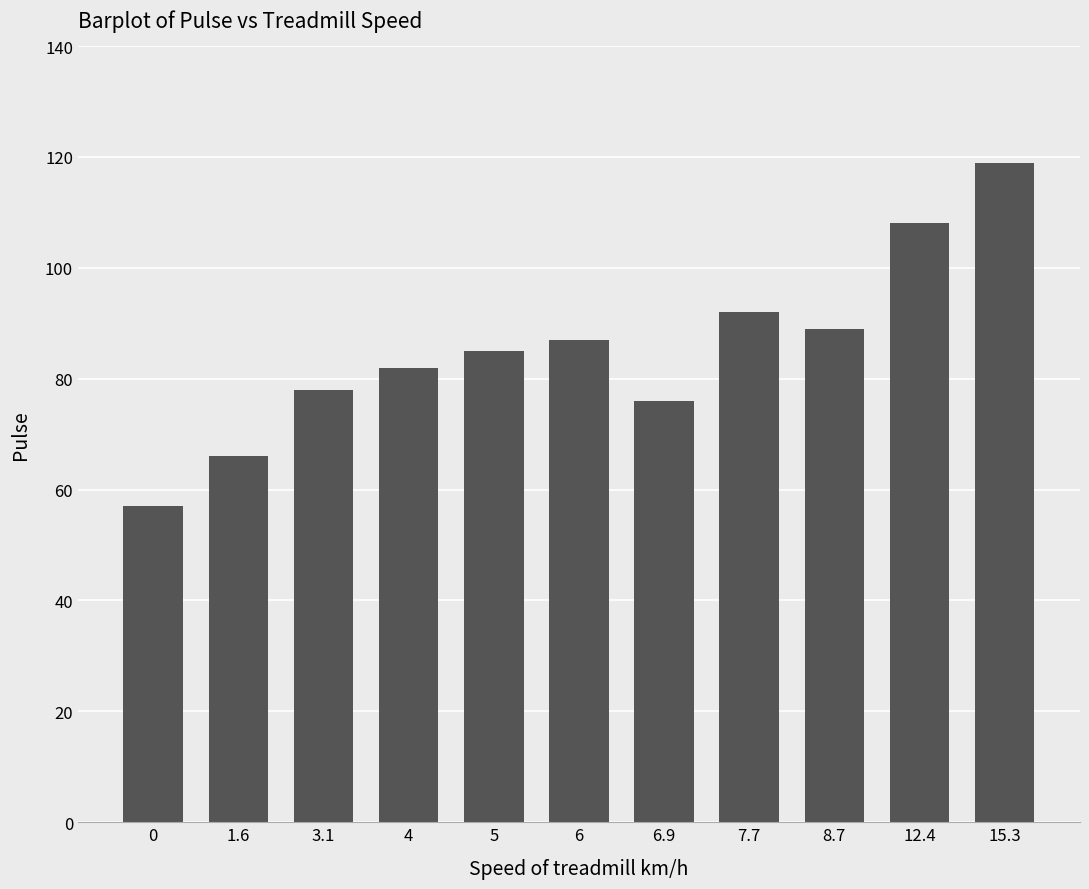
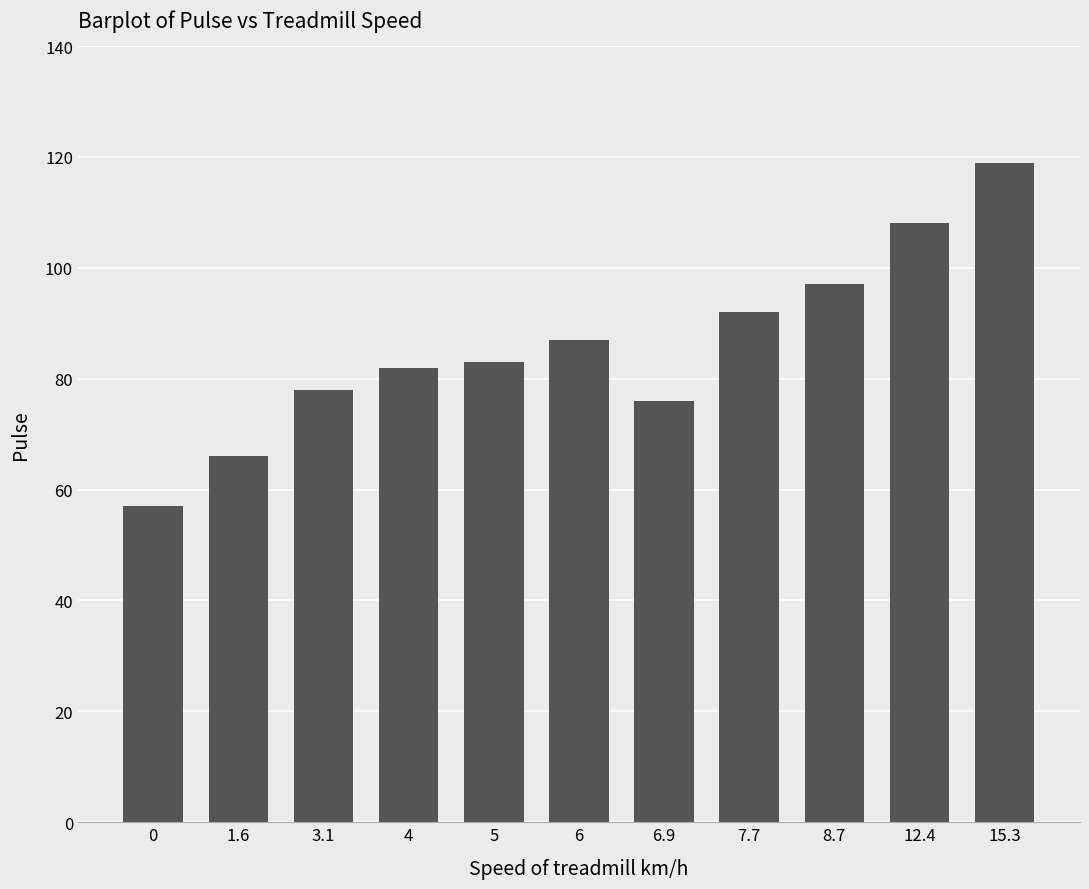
  {
    "0": 57,
    "1.6": 66,
    "3.1": 78,
    "4": 82,
-   "5": 85,
+   "5": 83,
    "6": 87,
    "6.9": 76,
    "7.7": 92,
-   "8.7": 89,
+   "8.7": 97,
    "12.4": 108,
    "15.3": 119
  }
